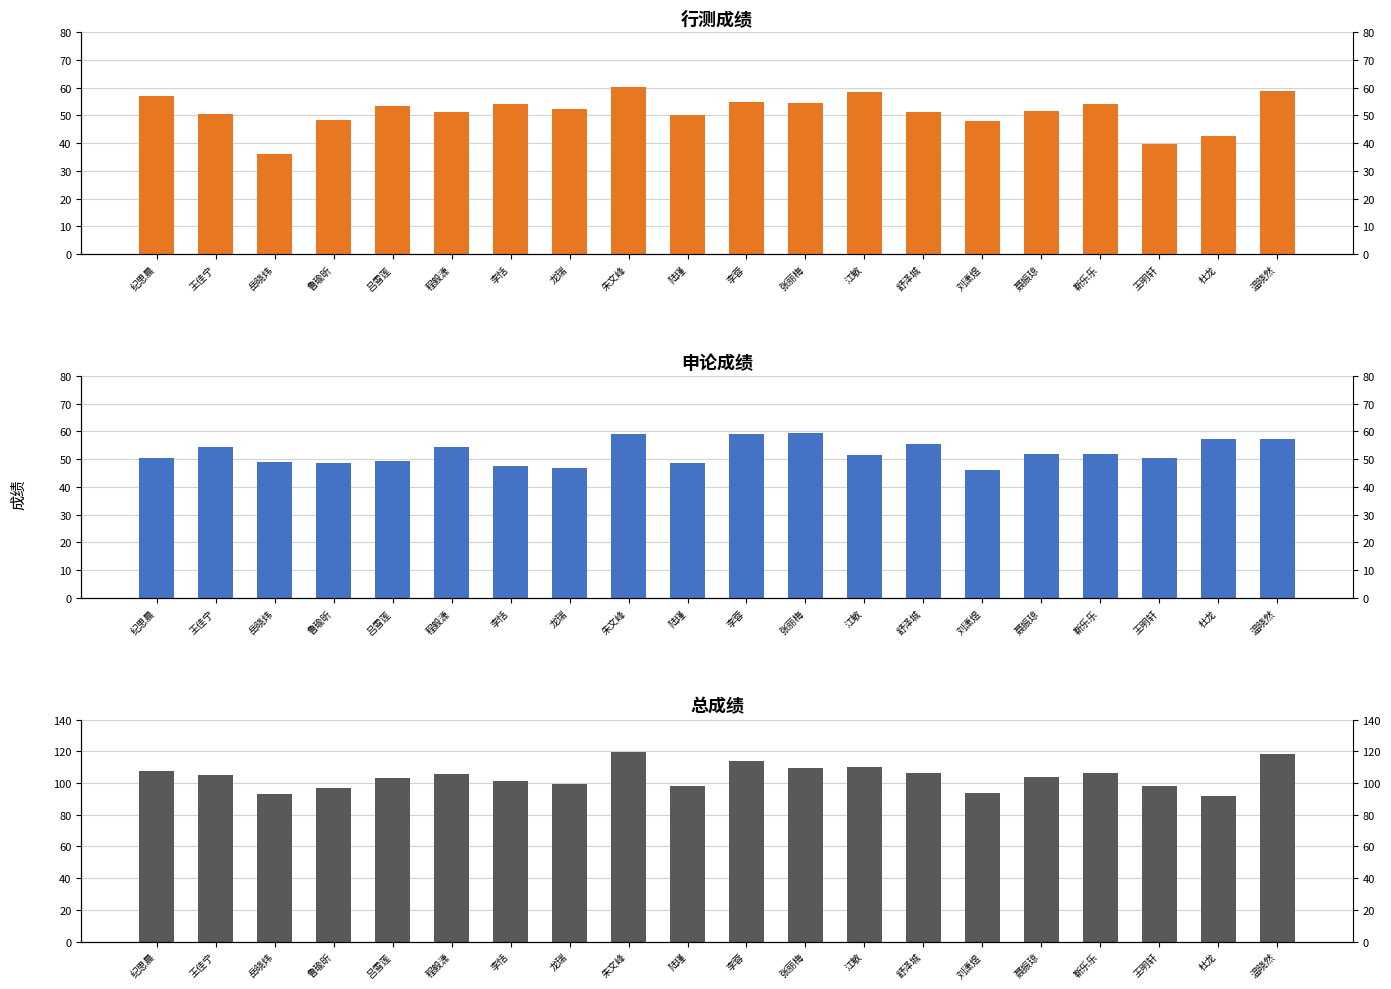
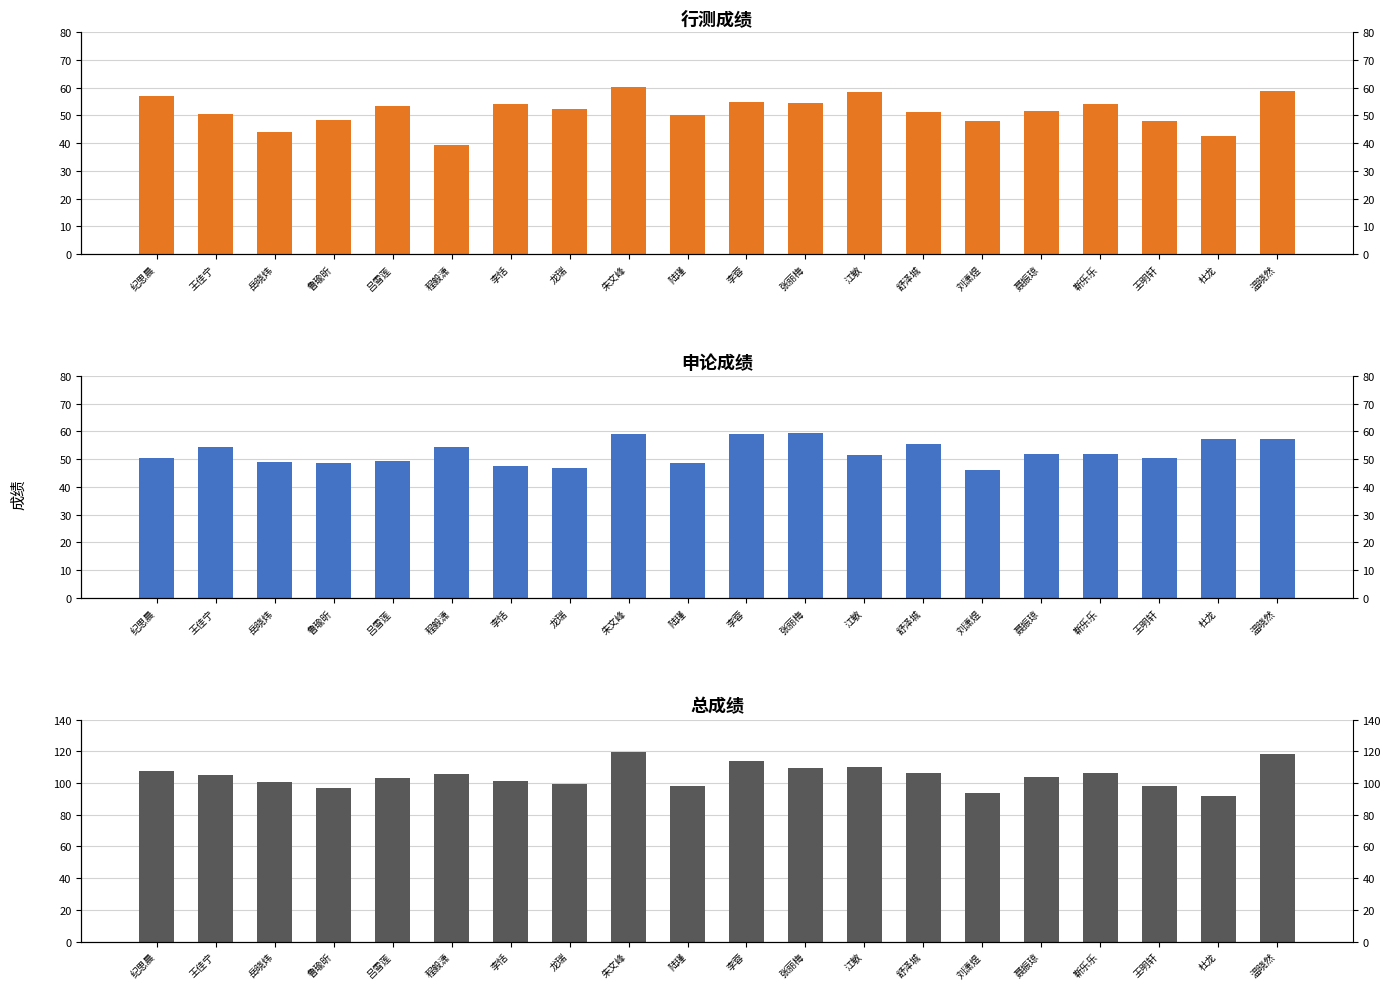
  {
    "行测成绩": {
      "纪思晨": 57,
      "王佳宁": 50,
-     "岳晓炜": 36,
+     "岳晓炜": 44,
      "鲁瑜昕": 48,
      "吕雪莲": 54,
-     "程毅潇": 51,
+     "程毅潇": 40,
      "李恬": 54,
      "龙瑞": 52,
      "朱文峰": 60,
      "陆瑾": 50,
      "李蓉": 55,
      "张丽梅": 55,
      "江敏": 58,
      "舒泽城": 51,
      "刘潇煜": 48,
      "聂振琼": 52,
      "靳乐乐": 54,
-     "王明轩": 40,
+     "王明轩": 48,
      "杜龙": 43,
      "温晓然": 59
    },
    "申论成绩": {
      "纪思晨": 51,
      "王佳宁": 55,
      "岳晓炜": 49,
      "鲁瑜昕": 49,
      "吕雪莲": 50,
      "程毅潇": 55,
      "李恬": 48,
      "龙瑞": 47,
      "朱文峰": 59,
      "陆瑾": 49,
      "李蓉": 59,
      "张丽梅": 60,
      "江敏": 52,
      "舒泽城": 56,
      "刘潇煜": 46,
      "聂振琼": 52,
      "靳乐乐": 52,
      "王明轩": 51,
      "杜龙": 57,
      "温晓然": 57
    },
    "总成绩": {
      "纪思晨": 108,
      "王佳宁": 105,
-     "岳晓炜": 93,
+     "岳晓炜": 101,
      "鲁瑜昕": 97,
      "吕雪莲": 103,
      "程毅潇": 106,
      "李恬": 102,
      "龙瑞": 99,
      "朱文峰": 119,
      "陆瑾": 99,
      "李蓉": 114,
      "张丽梅": 110,
      "江敏": 110,
      "舒泽城": 107,
      "刘潇煜": 94,
      "聂振琼": 104,
      "靳乐乐": 106,
      "王明轩": 99,
      "杜龙": 92,
      "温晓然": 118
    }
  }
